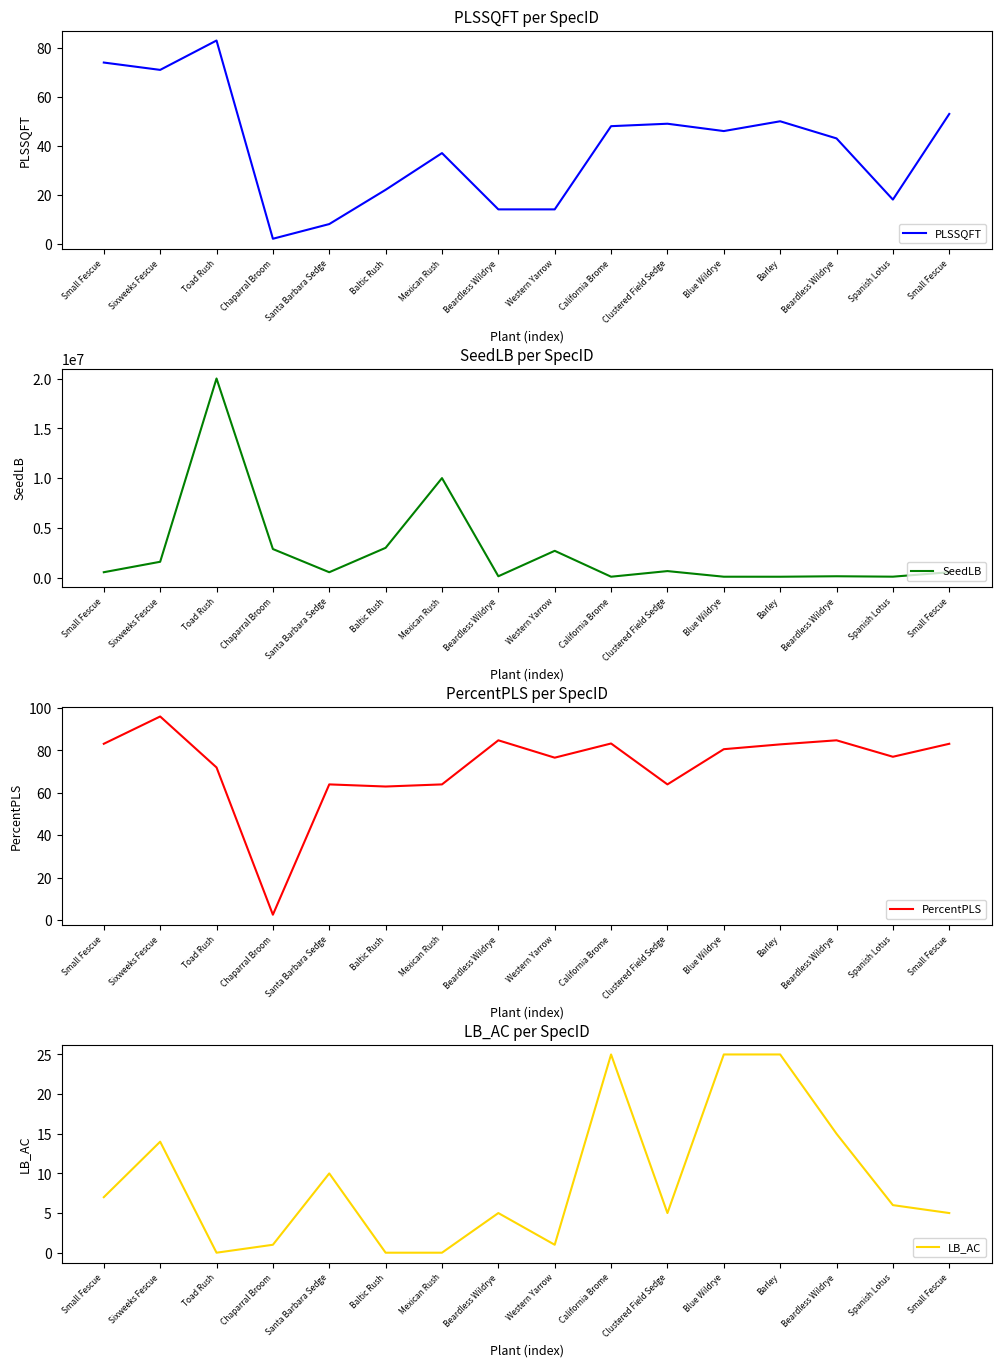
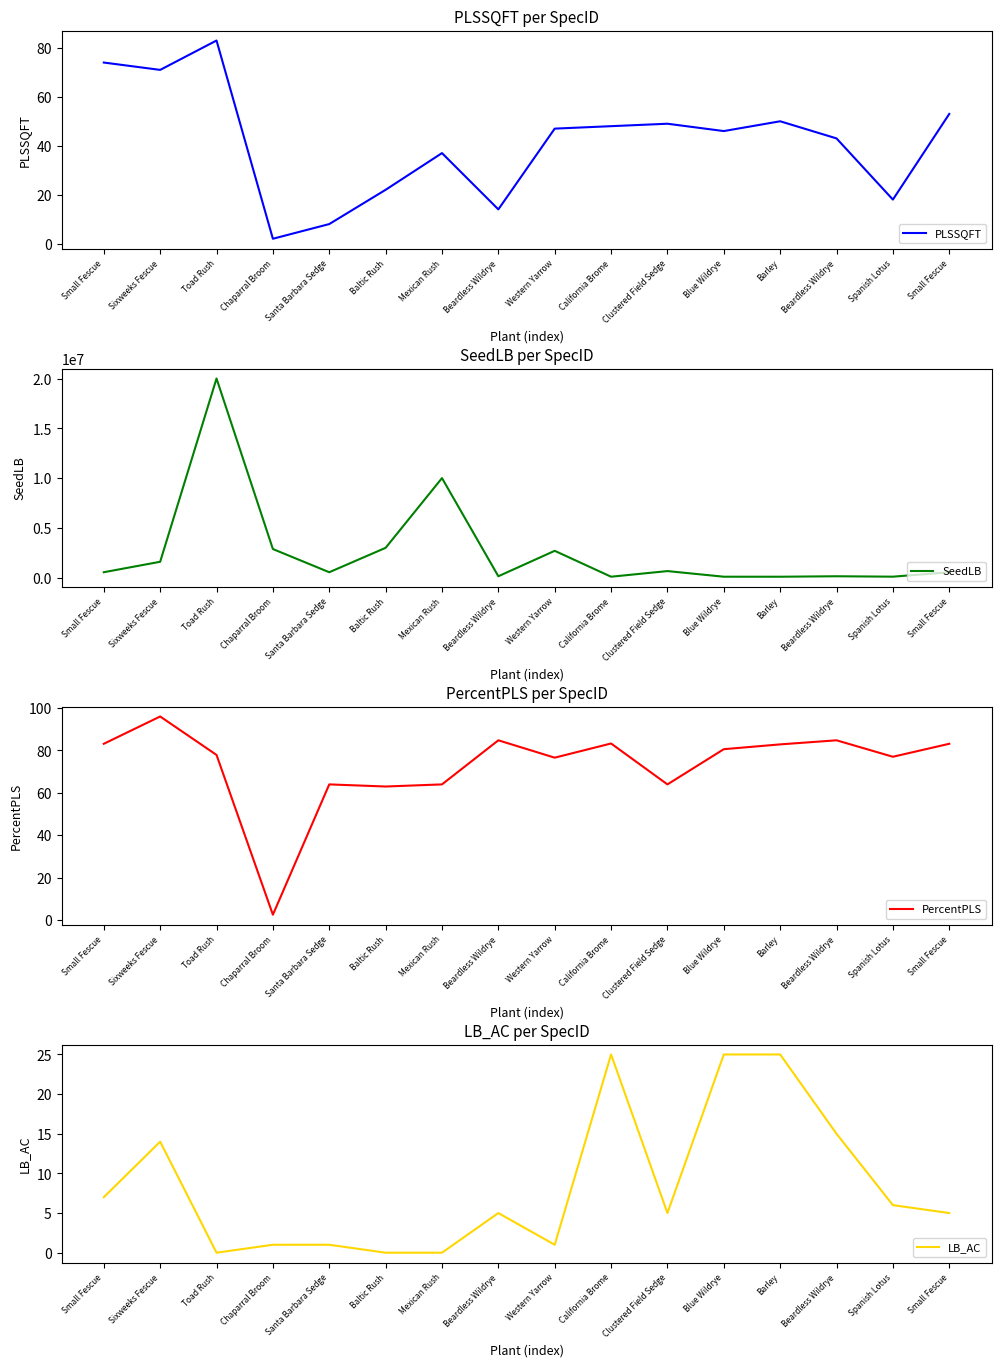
  {
    "PLSSQFT per SpecID": {
      "Sixweeks Fescue": 71,
      "Toad Rush": 83,
      "Chaparral Broom": 2,
      "Santa Barbara Sedge": 8,
      "Baltic Rush": 22,
      "Mexican Rush": 37,
-     "Western Yarrow": 14,
+     "Western Yarrow": 47,
      "California Brome": 48,
      "Clustered Field Sedge": 49,
      "Blue Wildrye": 46,
      "Barley": 50,
      "Spanish Lotus": 18
    },
    "SeedLB per SpecID": {
      "Sixweeks Fescue": 2000000,
      "Toad Rush": 20000000,
      "Chaparral Broom": 3000000,
      "Santa Barbara Sedge": 1000000,
      "Baltic Rush": 3000000,
      "Mexican Rush": 10000000,
      "Western Yarrow": 3000000,
      "California Brome": 0,
      "Clustered Field Sedge": 1000000,
      "Blue Wildrye": 0,
      "Barley": 0,
      "Spanish Lotus": 0
    },
    "PercentPLS per SpecID": {
      "Sixweeks Fescue": 96,
-     "Toad Rush": 72,
+     "Toad Rush": 78,
      "Chaparral Broom": 3,
      "Santa Barbara Sedge": 64,
      "Baltic Rush": 63,
      "Mexican Rush": 64,
      "Western Yarrow": 77,
      "California Brome": 83,
      "Clustered Field Sedge": 64,
      "Blue Wildrye": 81,
      "Barley": 83,
      "Spanish Lotus": 77
    },
    "LB_AC per SpecID": {
      "Sixweeks Fescue": 14,
      "Toad Rush": 0,
      "Chaparral Broom": 1,
-     "Santa Barbara Sedge": 10,
+     "Santa Barbara Sedge": 1,
      "Baltic Rush": 0,
      "Mexican Rush": 0,
      "Western Yarrow": 1,
      "California Brome": 25,
      "Clustered Field Sedge": 5,
      "Blue Wildrye": 25,
      "Barley": 25,
      "Spanish Lotus": 6
    }
  }
